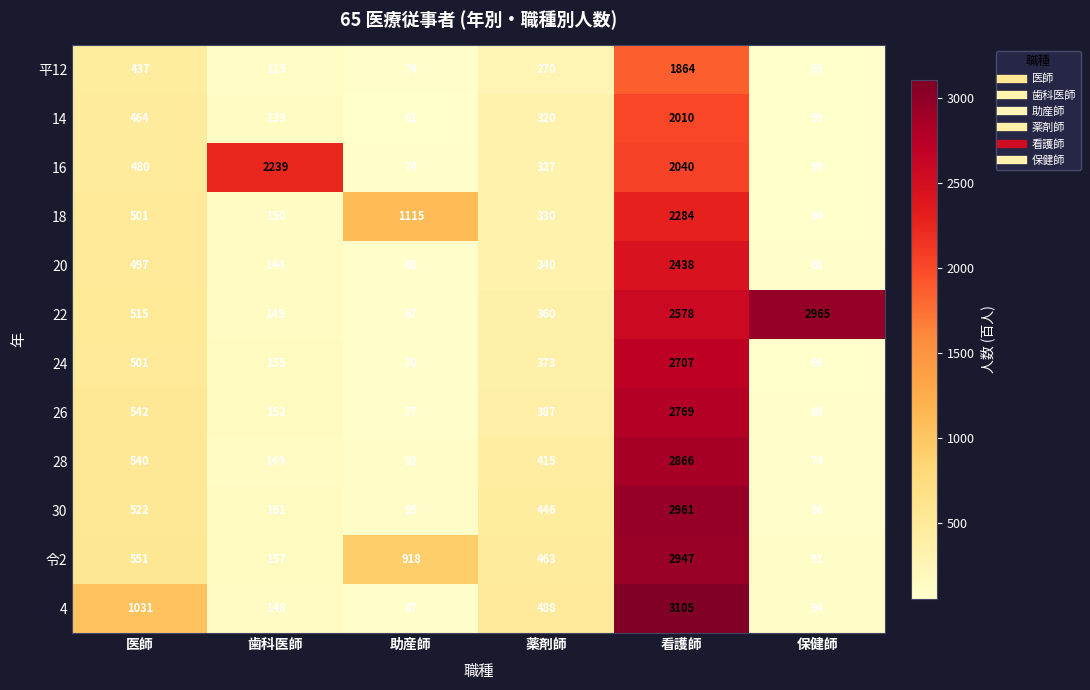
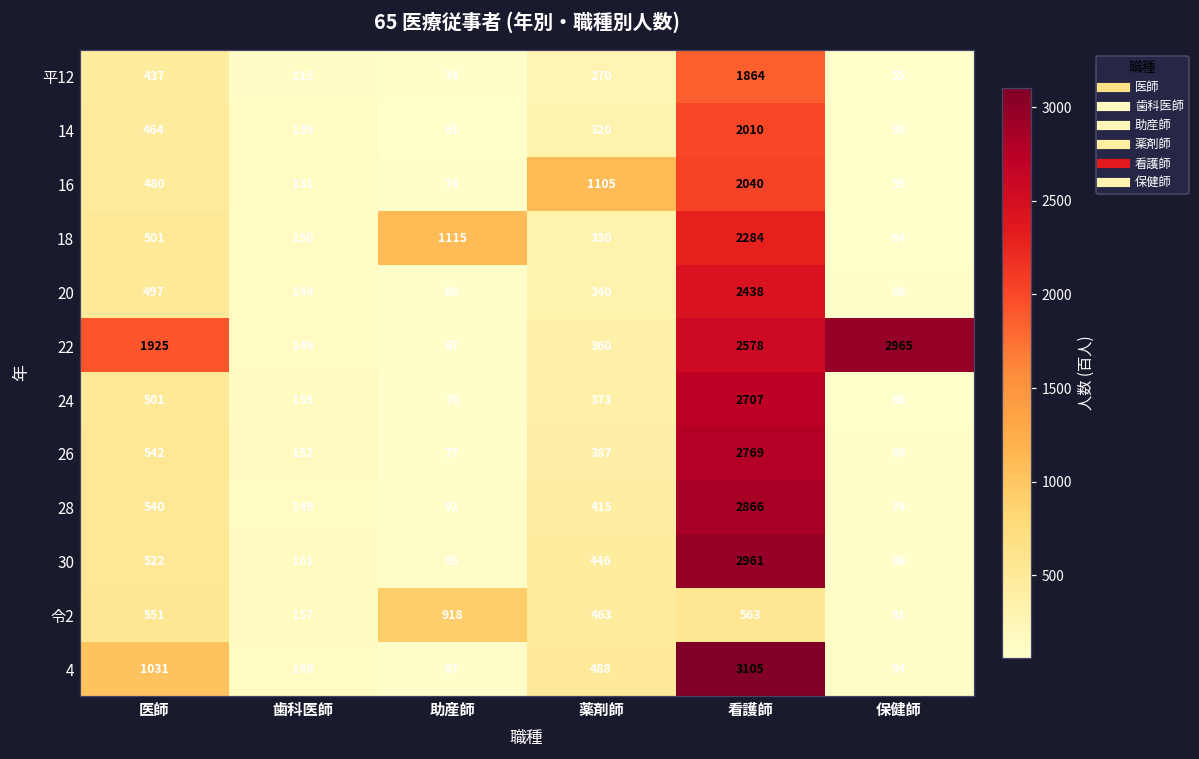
  {
    "平12": {
      "医師": 437,
      "歯科医師": 115,
      "助産師": 74,
      "薬剤師": 270,
      "看護師": 1864,
      "保健師": 55
    },
    "14": {
      "医師": 464,
      "歯科医師": 139,
      "助産師": 61,
      "薬剤師": 320,
      "看護師": 2010,
      "保健師": 59
    },
    "16": {
      "医師": 480,
-     "歯科医師": 2239,
+     "歯科医師": 131,
      "助産師": 74,
-     "薬剤師": 327,
+     "薬剤師": 1105,
      "看護師": 2040,
      "保健師": 59
    },
    "18": {
      "医師": 501,
      "歯科医師": 150,
      "助産師": 1115,
      "薬剤師": 330,
      "看護師": 2284,
      "保健師": 64
    },
    "20": {
      "医師": 497,
      "歯科医師": 144,
      "助産師": 69,
      "薬剤師": 340,
      "看護師": 2438,
      "保健師": 68
    },
    "22": {
-     "医師": 515,
+     "医師": 1925,
      "歯科医師": 149,
      "助産師": 67,
      "薬剤師": 360,
      "看護師": 2578,
      "保健師": 2965
    },
    "24": {
      "医師": 501,
      "歯科医師": 155,
      "助産師": 70,
      "薬剤師": 373,
      "看護師": 2707,
      "保健師": 66
    },
    "26": {
      "医師": 542,
      "歯科医師": 152,
      "助産師": 77,
      "薬剤師": 387,
      "看護師": 2769,
      "保健師": 69
    },
    "28": {
      "医師": 540,
      "歯科医師": 149,
      "助産師": 92,
      "薬剤師": 415,
      "看護師": 2866,
      "保健師": 74
    },
    "30": {
      "医師": 522,
      "歯科医師": 161,
      "助産師": 95,
      "薬剤師": 446,
      "看護師": 2961,
      "保健師": 86
    },
    "令2": {
      "医師": 551,
      "歯科医師": 157,
      "助産師": 918,
      "薬剤師": 463,
-     "看護師": 2947,
+     "看護師": 563,
      "保健師": 91
    },
    "4": {
      "医師": 1031,
      "歯科医師": 148,
      "助産師": 87,
      "薬剤師": 488,
      "看護師": 3105,
      "保健師": 94
    }
  }
